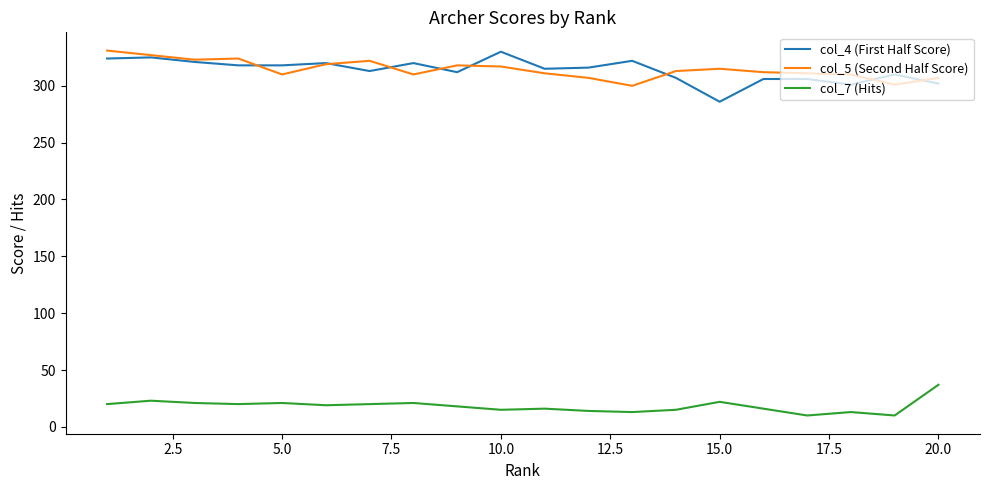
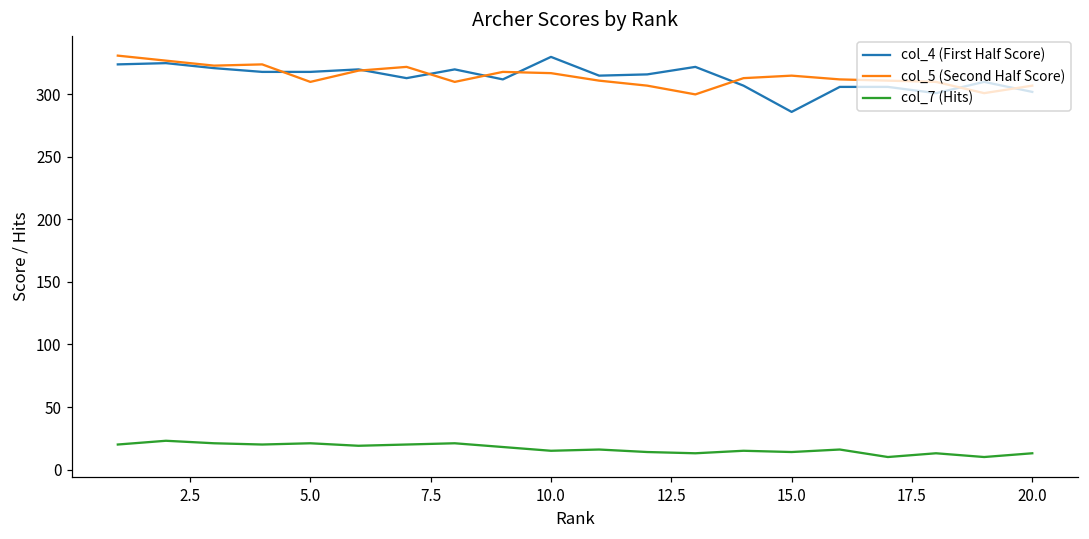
  {
    "col_4 (First Half Score)": {
      "5.0": 318,
      "10.0": 330,
      "15.0": 286
    },
    "col_5 (Second Half Score)": {
      "5.0": 310,
      "10.0": 317,
      "15.0": 315
    },
    "col_7 (Hits)": {
      "5.0": 21,
      "10.0": 15,
-     "15.0": 22,
-     "20.0": 37
+     "15.0": 14,
+     "20.0": 13
    }
  }
